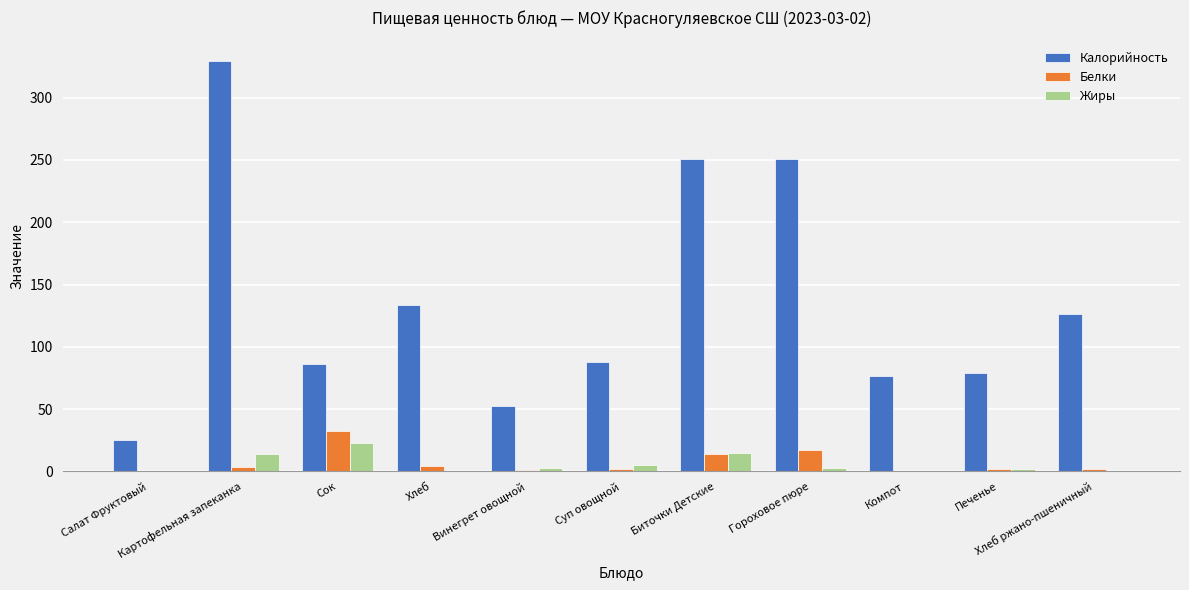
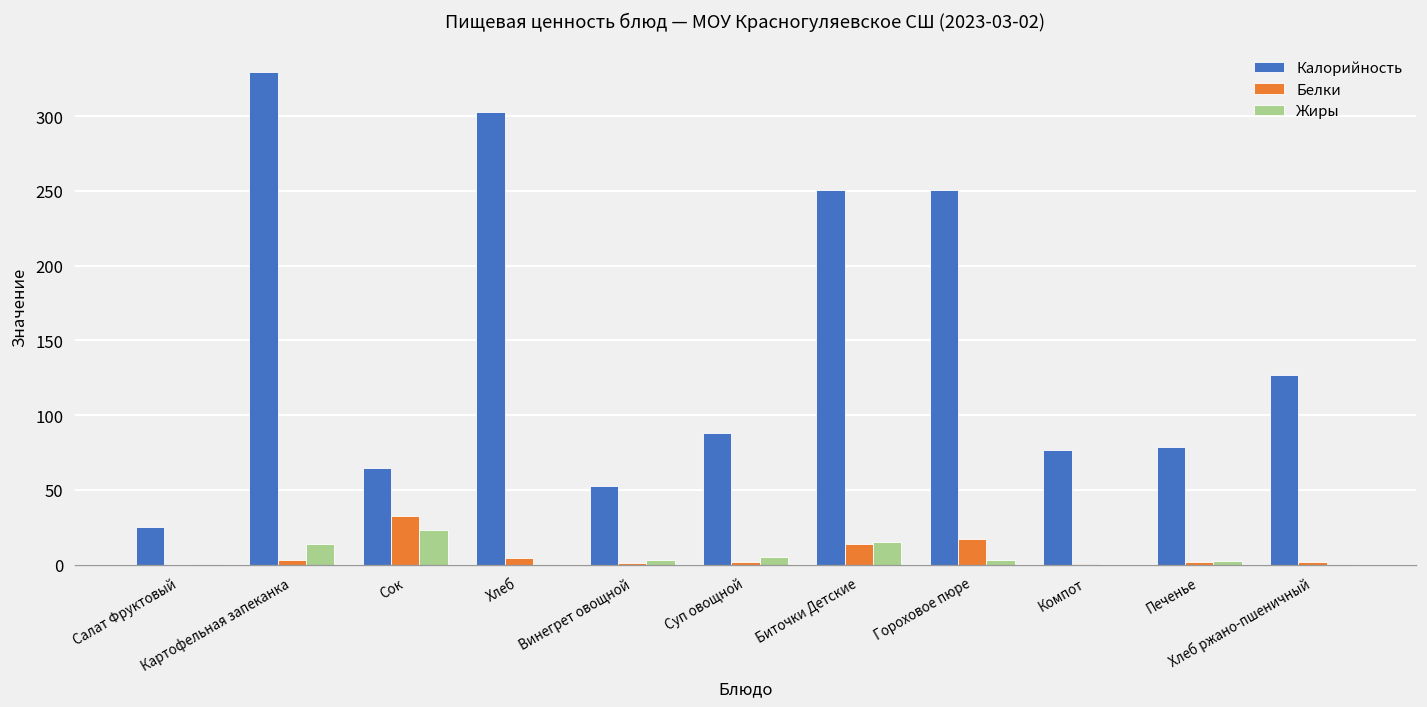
  {
    "Калорийность": {
      "Салат Фруктовый": 26,
      "Картофельная запеканка": 330,
-     "Сок": 86,
-     "Хлеб": 133,
+     "Сок": 65,
+     "Хлеб": 303,
      "Винегрет овощной": 53,
      "Суп овощной": 88,
      "Биточки Детские": 251,
      "Гороховое пюре": 250,
      "Компот": 77,
      "Печенье": 79,
      "Хлеб ржано-пшеничный": 127
    },
    "Белки": {
      "Картофельная запеканка": 3,
      "Сок": 33,
      "Хлеб": 5,
      "Биточки Детские": 14,
      "Гороховое пюре": 17
    },
    "Жиры": {
      "Картофельная запеканка": 14,
      "Сок": 23,
      "Винегрет овощной": 3,
      "Суп овощной": 5,
      "Биточки Детские": 15,
      "Гороховое пюре": 3,
      "Компот": 0,
      "Печенье": 2
    }
  }
